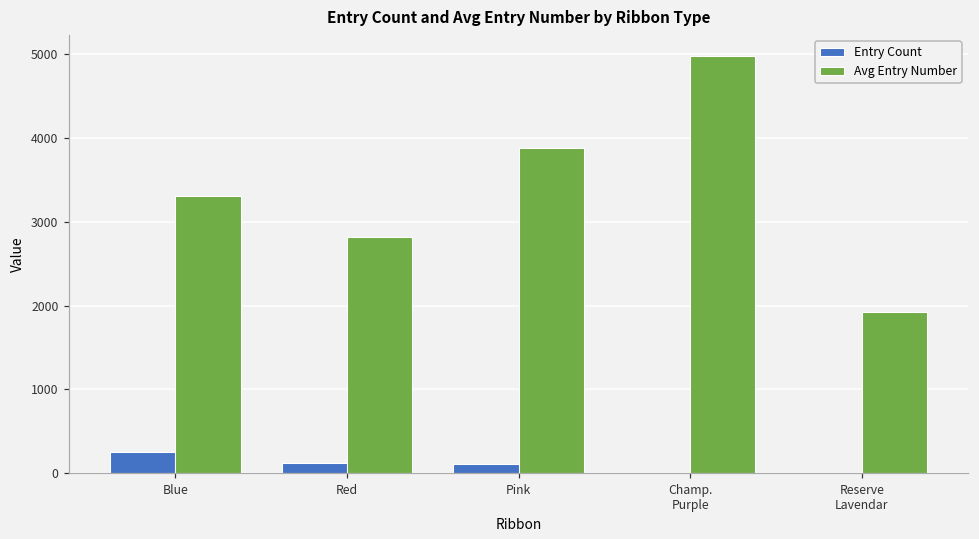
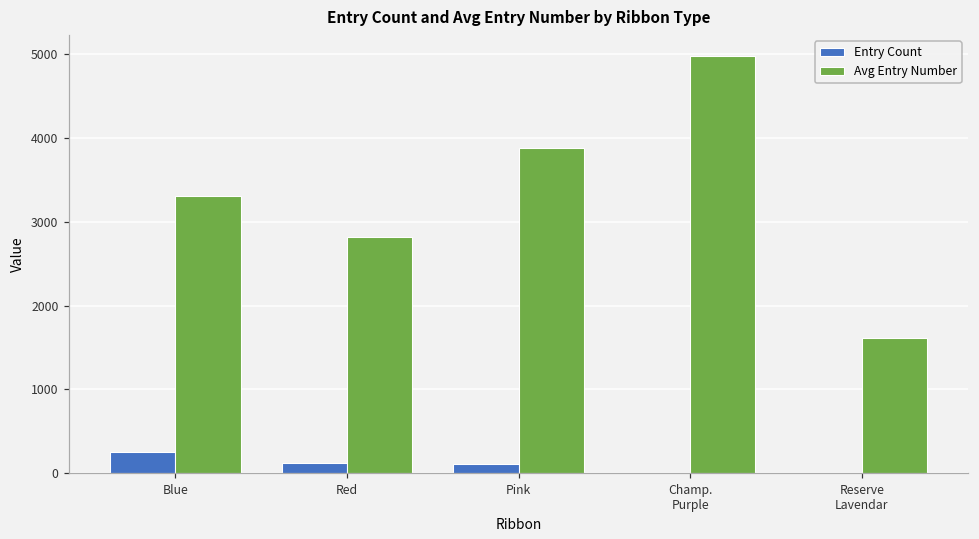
  {
    "Entry Count": {
      "Blue": 200,
      "Red": 100,
      "Pink": 100
    },
    "Avg Entry Number": {
      "Blue": 3300,
      "Red": 2800,
      "Pink": 3900,
      "Champ. Purple": 5000,
-     "Reserve Lavendar": 1900
+     "Reserve Lavendar": 1600
    }
  }
